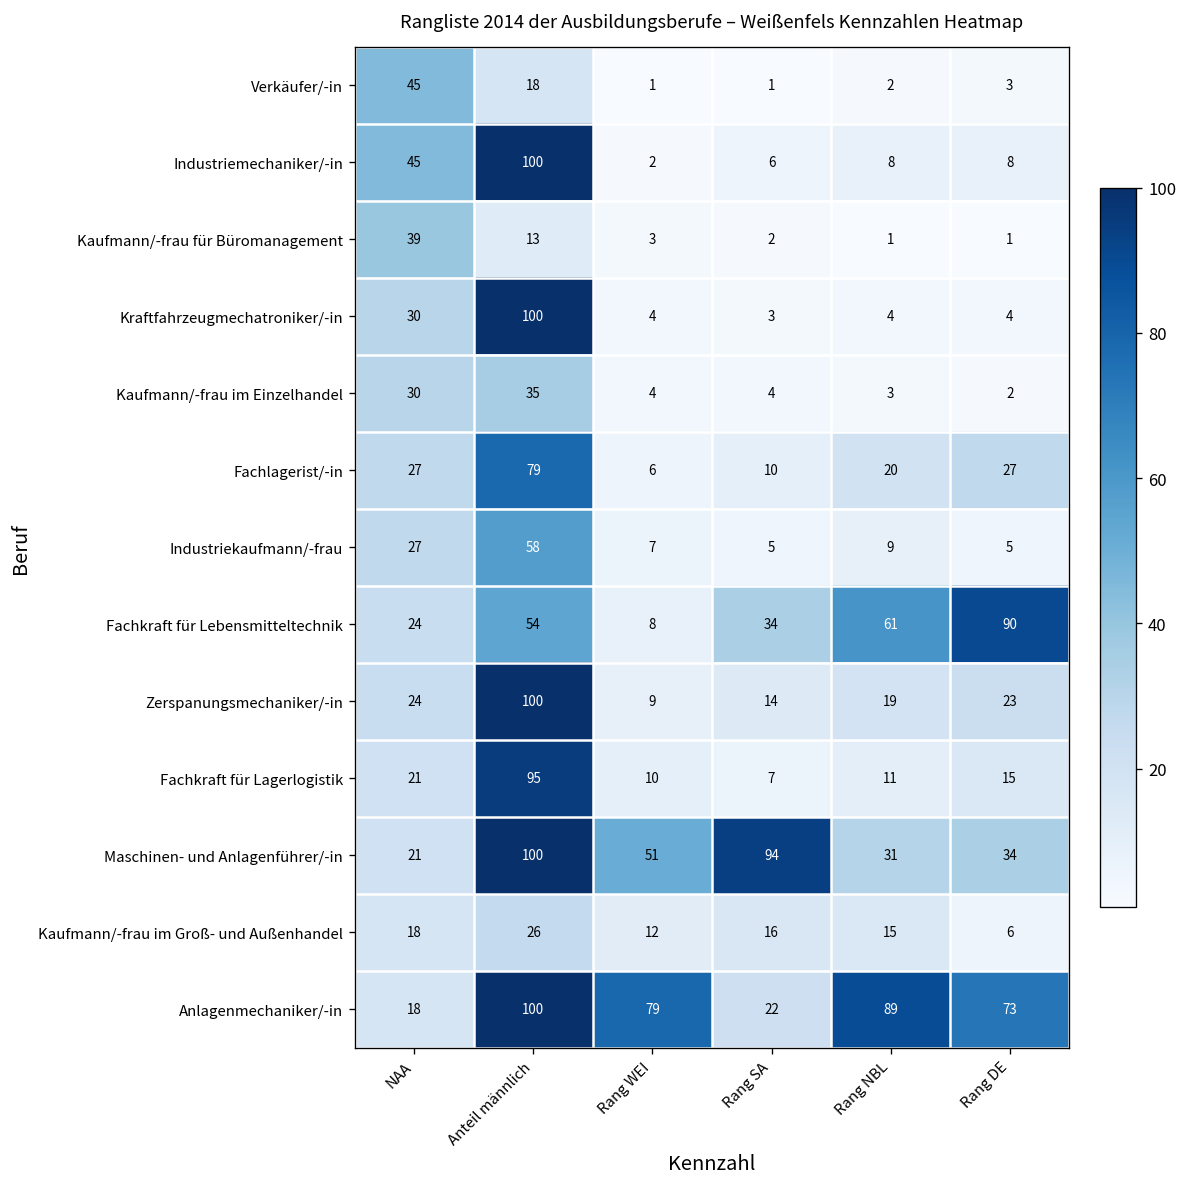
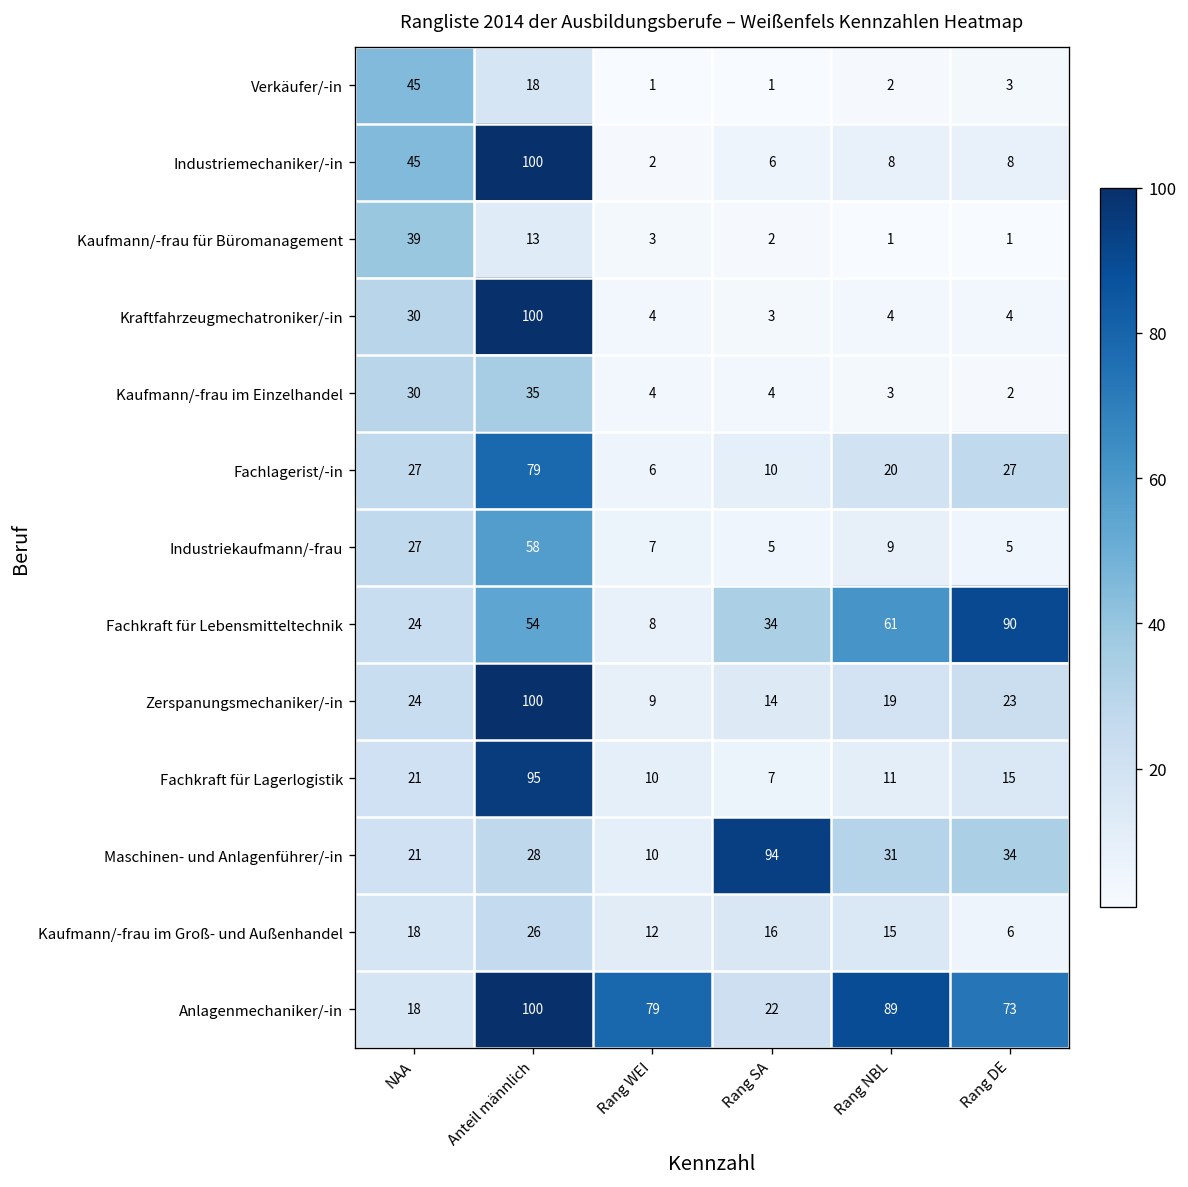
  {
    "Verkäufer/-in": {
      "NAA": 45,
      "Anteil männlich": 18,
      "Rang WEI": 1,
      "Rang SA": 1,
      "Rang NBL": 2,
      "Rang DE": 3
    },
    "Industriemechaniker/-in": {
      "NAA": 45,
      "Anteil männlich": 100,
      "Rang WEI": 2,
      "Rang SA": 6,
      "Rang NBL": 8,
      "Rang DE": 8
    },
    "Kaufmann/-frau für Büromanagement": {
      "NAA": 39,
      "Anteil männlich": 13,
      "Rang WEI": 3,
      "Rang SA": 2,
      "Rang NBL": 1,
      "Rang DE": 1
    },
    "Kraftfahrzeugmechatroniker/-in": {
      "NAA": 30,
      "Anteil männlich": 100,
      "Rang WEI": 4,
      "Rang SA": 3,
      "Rang NBL": 4,
      "Rang DE": 4
    },
    "Kaufmann/-frau im Einzelhandel": {
      "NAA": 30,
      "Anteil männlich": 35,
      "Rang WEI": 4,
      "Rang SA": 4,
      "Rang NBL": 3,
      "Rang DE": 2
    },
    "Fachlagerist/-in": {
      "NAA": 27,
      "Anteil männlich": 79,
      "Rang WEI": 6,
      "Rang SA": 10,
      "Rang NBL": 20,
      "Rang DE": 27
    },
    "Industriekaufmann/-frau": {
      "NAA": 27,
      "Anteil männlich": 58,
      "Rang WEI": 7,
      "Rang SA": 5,
      "Rang NBL": 9,
      "Rang DE": 5
    },
    "Fachkraft für Lebensmitteltechnik": {
      "NAA": 24,
      "Anteil männlich": 54,
      "Rang WEI": 8,
      "Rang SA": 34,
      "Rang NBL": 61,
      "Rang DE": 90
    },
    "Zerspanungsmechaniker/-in": {
      "NAA": 24,
      "Anteil männlich": 100,
      "Rang WEI": 9,
      "Rang SA": 14,
      "Rang NBL": 19,
      "Rang DE": 23
    },
    "Fachkraft für Lagerlogistik": {
      "NAA": 21,
      "Anteil männlich": 95,
      "Rang WEI": 10,
      "Rang SA": 7,
      "Rang NBL": 11,
      "Rang DE": 15
    },
    "Maschinen- und Anlagenführer/-in": {
      "NAA": 21,
-     "Anteil männlich": 100,
-     "Rang WEI": 51,
+     "Anteil männlich": 28,
+     "Rang WEI": 10,
      "Rang SA": 94,
      "Rang NBL": 31,
      "Rang DE": 34
    },
    "Kaufmann/-frau im Groß- und Außenhandel": {
      "NAA": 18,
      "Anteil männlich": 26,
      "Rang WEI": 12,
      "Rang SA": 16,
      "Rang NBL": 15,
      "Rang DE": 6
    },
    "Anlagenmechaniker/-in": {
      "NAA": 18,
      "Anteil männlich": 100,
      "Rang WEI": 79,
      "Rang SA": 22,
      "Rang NBL": 89,
      "Rang DE": 73
    }
  }
